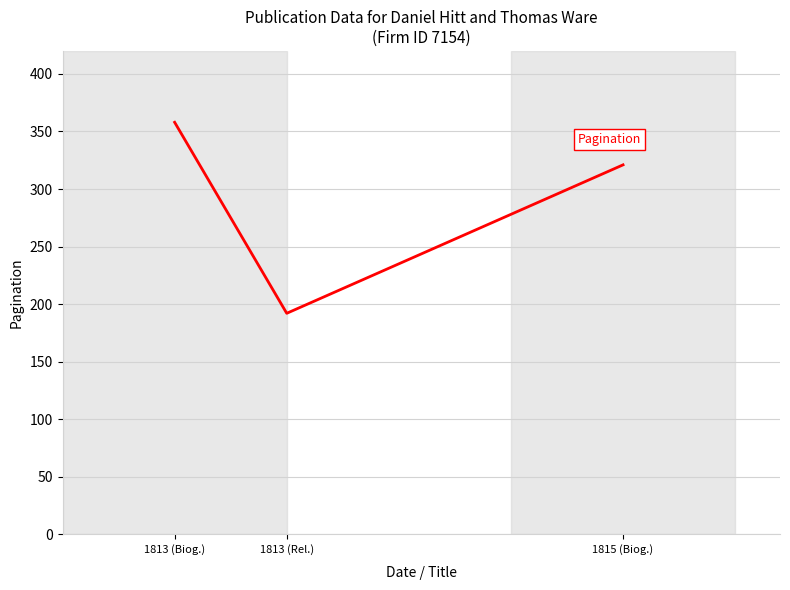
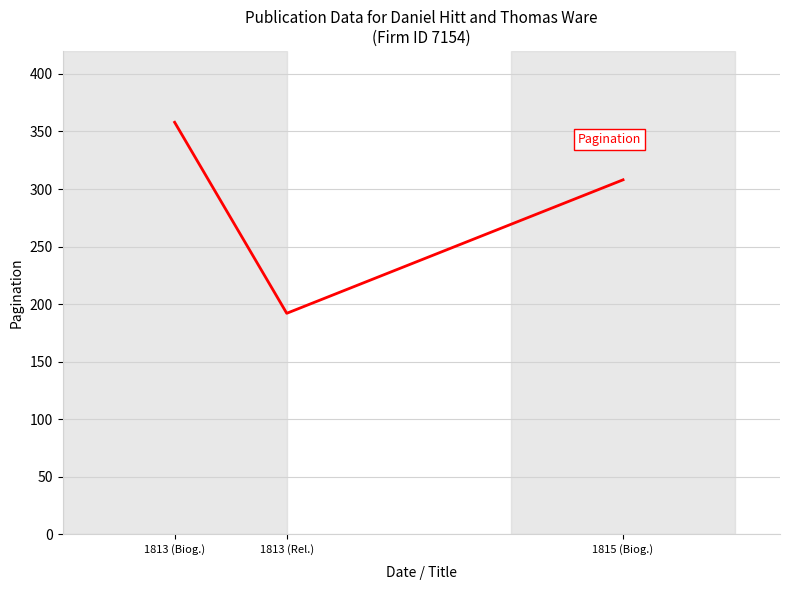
  {
    "1813 (Biog.)": 358,
    "1813 (Rel.)": 192,
-   "1815 (Biog.)": 321
+   "1815 (Biog.)": 308
  }
